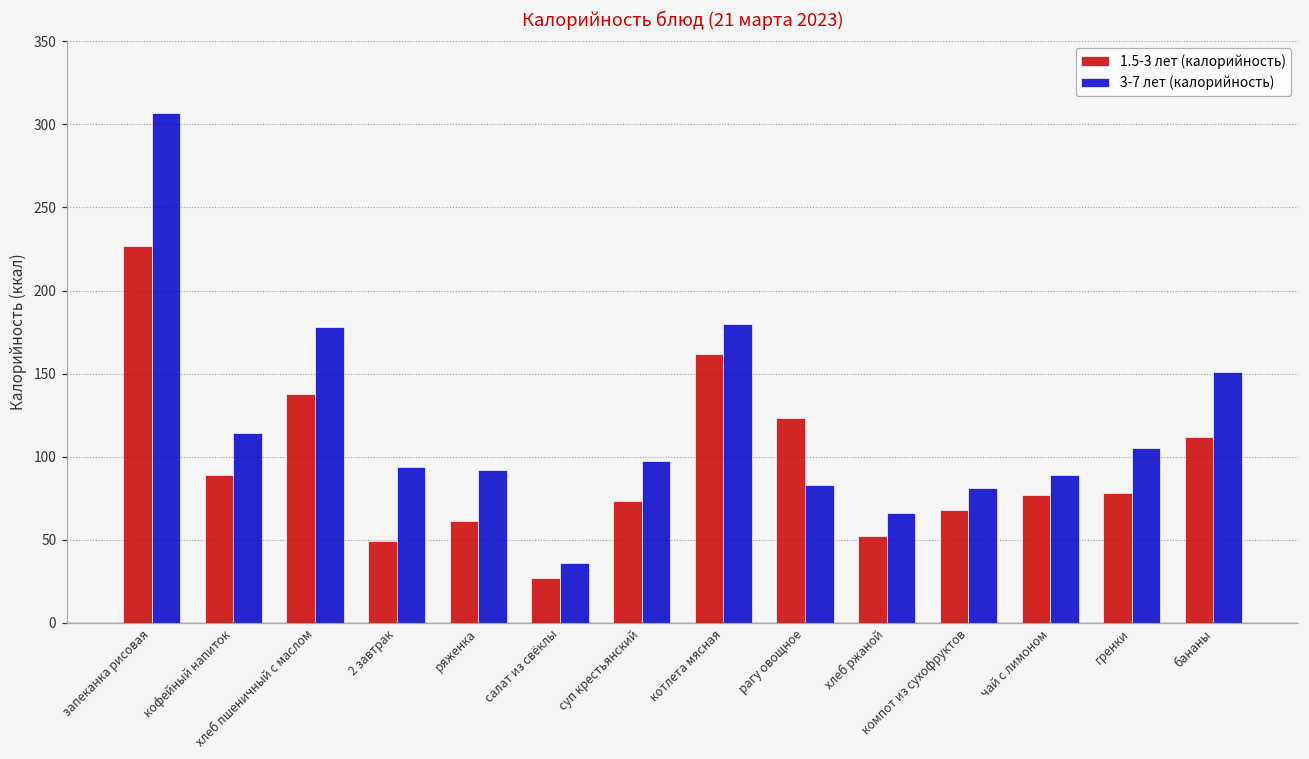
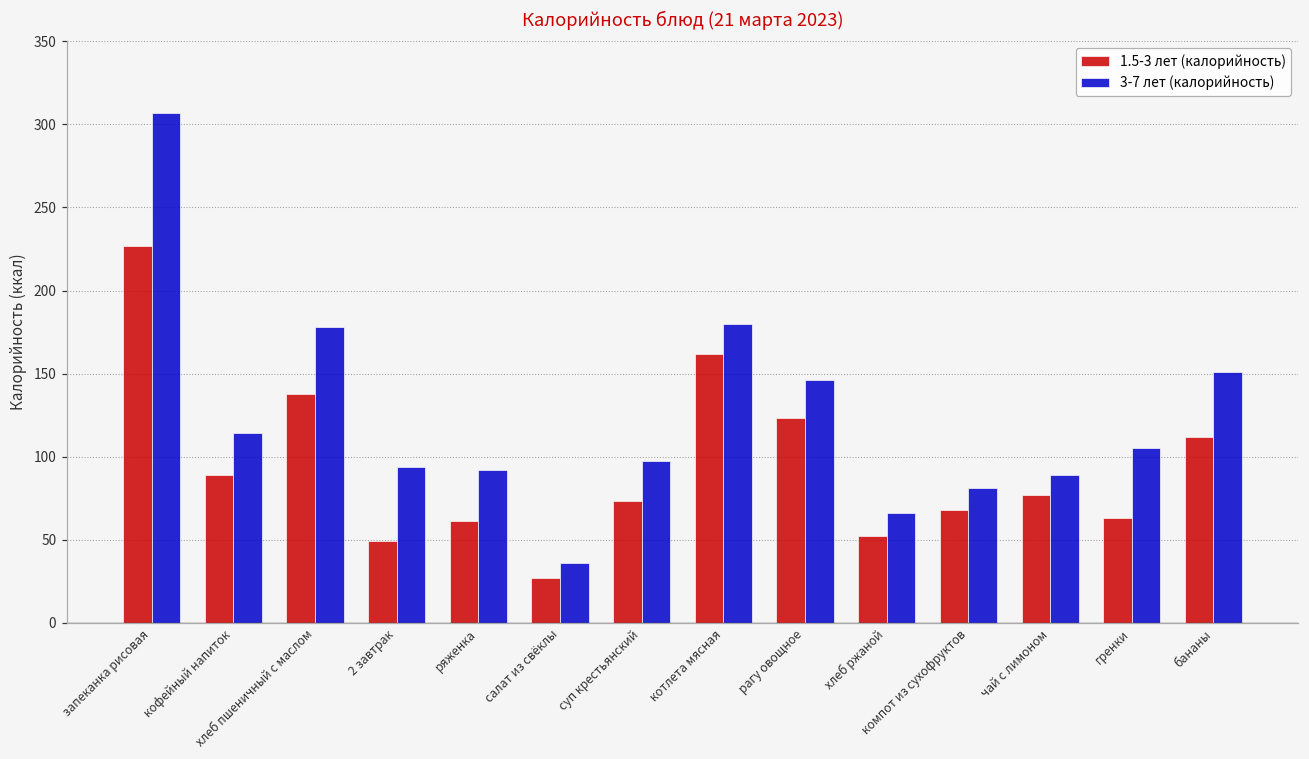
  {
    "1.5-3 лет (калорийность)": {
      "запеканка рисовая": 227,
      "кофейный напиток": 89,
      "хлеб пшеничный с маслом": 138,
      "2 завтрак": 49,
      "ряженка": 61,
      "салат из свёклы": 27,
      "суп крестьянский": 73,
      "котлета мясная": 162,
      "рагу овощное": 123,
      "хлеб ржаной": 52,
      "компот из сухофруктов": 68,
      "чай с лимоном": 77,
-     "гренки": 78,
+     "гренки": 63,
      "бананы": 112
    },
    "3-7 лет (калорийность)": {
      "запеканка рисовая": 307,
      "кофейный напиток": 114,
      "хлеб пшеничный с маслом": 178,
      "2 завтрак": 94,
      "ряженка": 92,
      "салат из свёклы": 36,
      "суп крестьянский": 97,
      "котлета мясная": 180,
-     "рагу овощное": 83,
+     "рагу овощное": 146,
      "хлеб ржаной": 66,
      "компот из сухофруктов": 81,
      "чай с лимоном": 89,
      "гренки": 105,
      "бананы": 151
    }
  }
